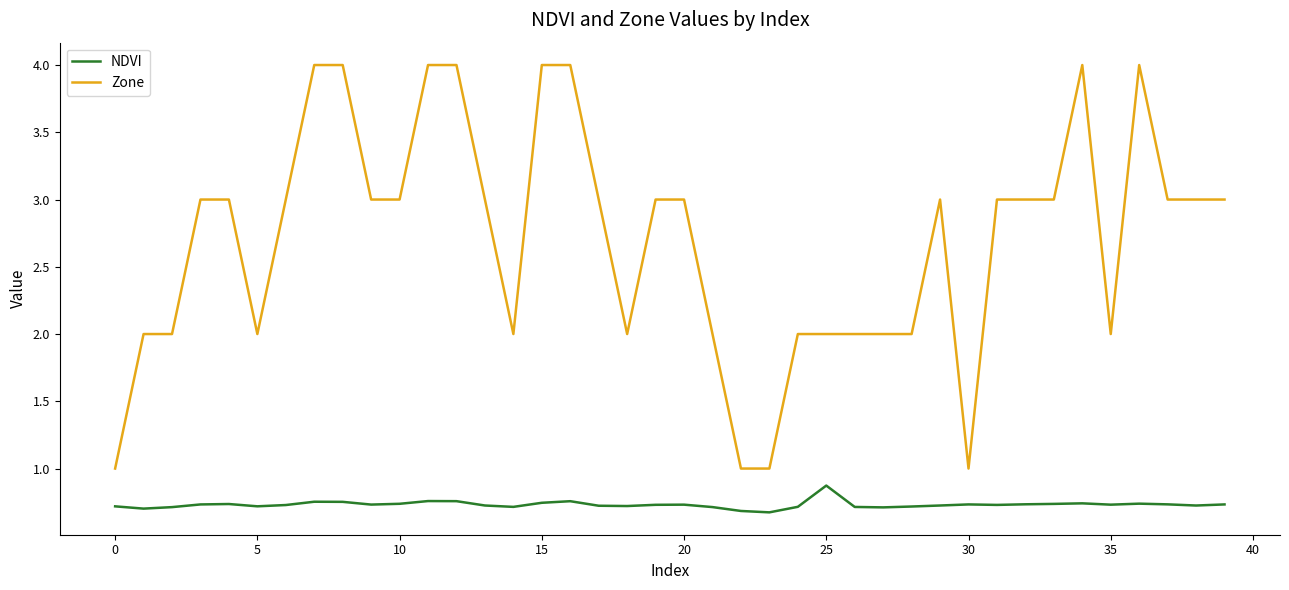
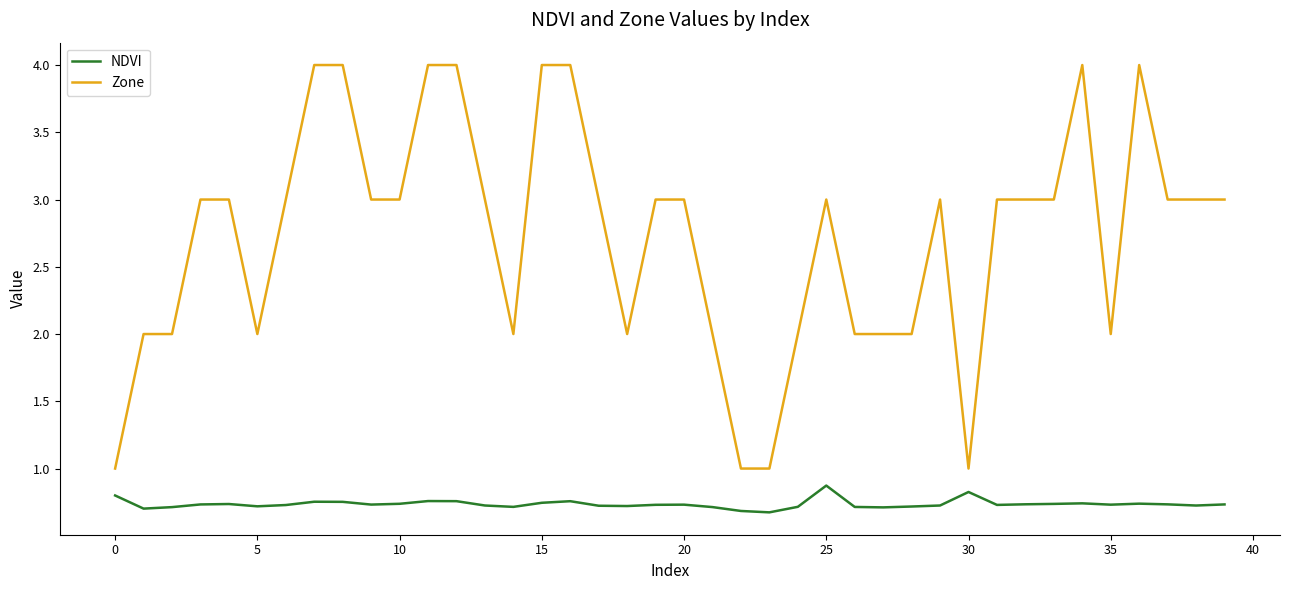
  {
    "NDVI": {
-     "0": 0.72,
+     "0": 0.80,
      "5": 0.72,
      "10": 0.74,
      "15": 0.75,
      "20": 0.73,
      "25": 0.87,
-     "30": 0.73,
+     "30": 0.83,
      "35": 0.73
    },
    "Zone": {
      "0": 1,
      "5": 2,
      "10": 3,
      "15": 4,
      "20": 3,
-     "25": 2,
+     "25": 3,
      "30": 1,
      "35": 2
    }
  }
